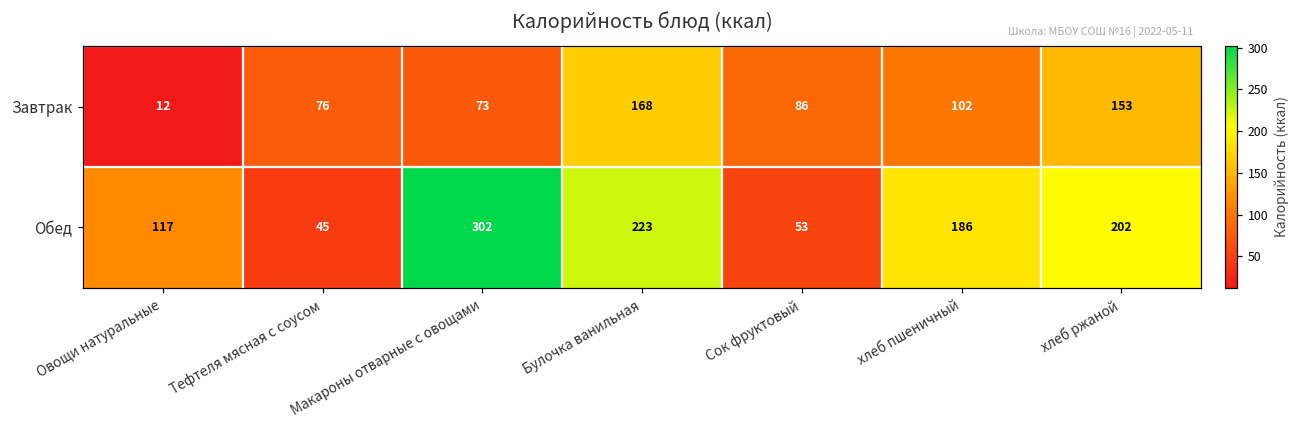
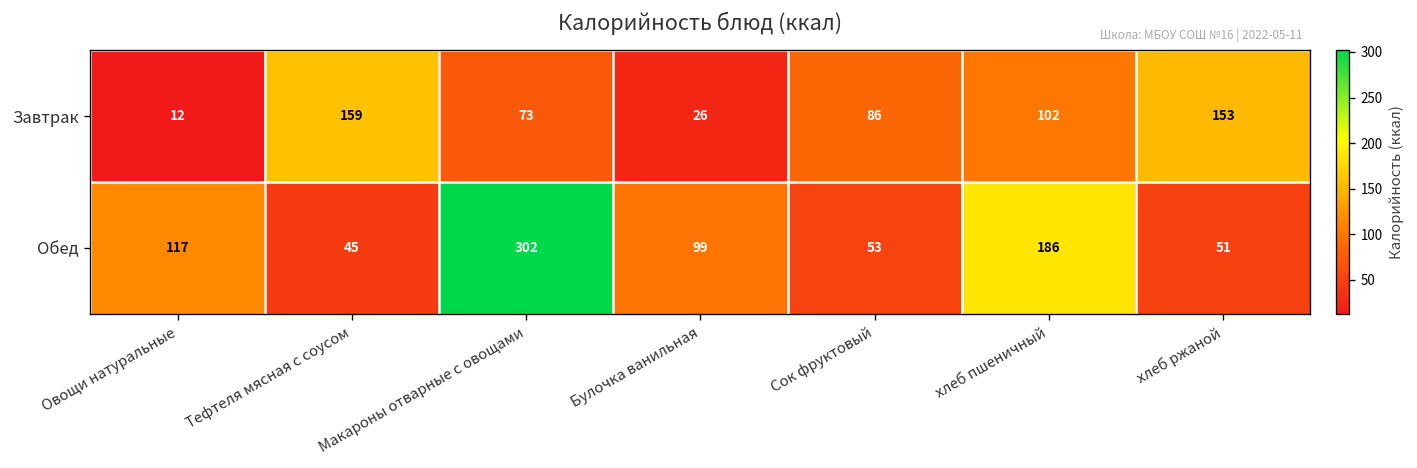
  {
    "Завтрак": {
      "Овощи натуральные": 12,
-     "Тефтеля мясная с соусом": 76,
+     "Тефтеля мясная с соусом": 159,
      "Макароны отварные с овощами": 73,
-     "Булочка ванильная": 168,
+     "Булочка ванильная": 26,
      "Сок фруктовый": 86,
      "хлеб пшеничный": 102,
      "хлеб ржаной": 153
    },
    "Обед": {
      "Овощи натуральные": 117,
      "Тефтеля мясная с соусом": 45,
      "Макароны отварные с овощами": 302,
-     "Булочка ванильная": 223,
+     "Булочка ванильная": 99,
      "Сок фруктовый": 53,
      "хлеб пшеничный": 186,
-     "хлеб ржаной": 202
+     "хлеб ржаной": 51
    }
  }
